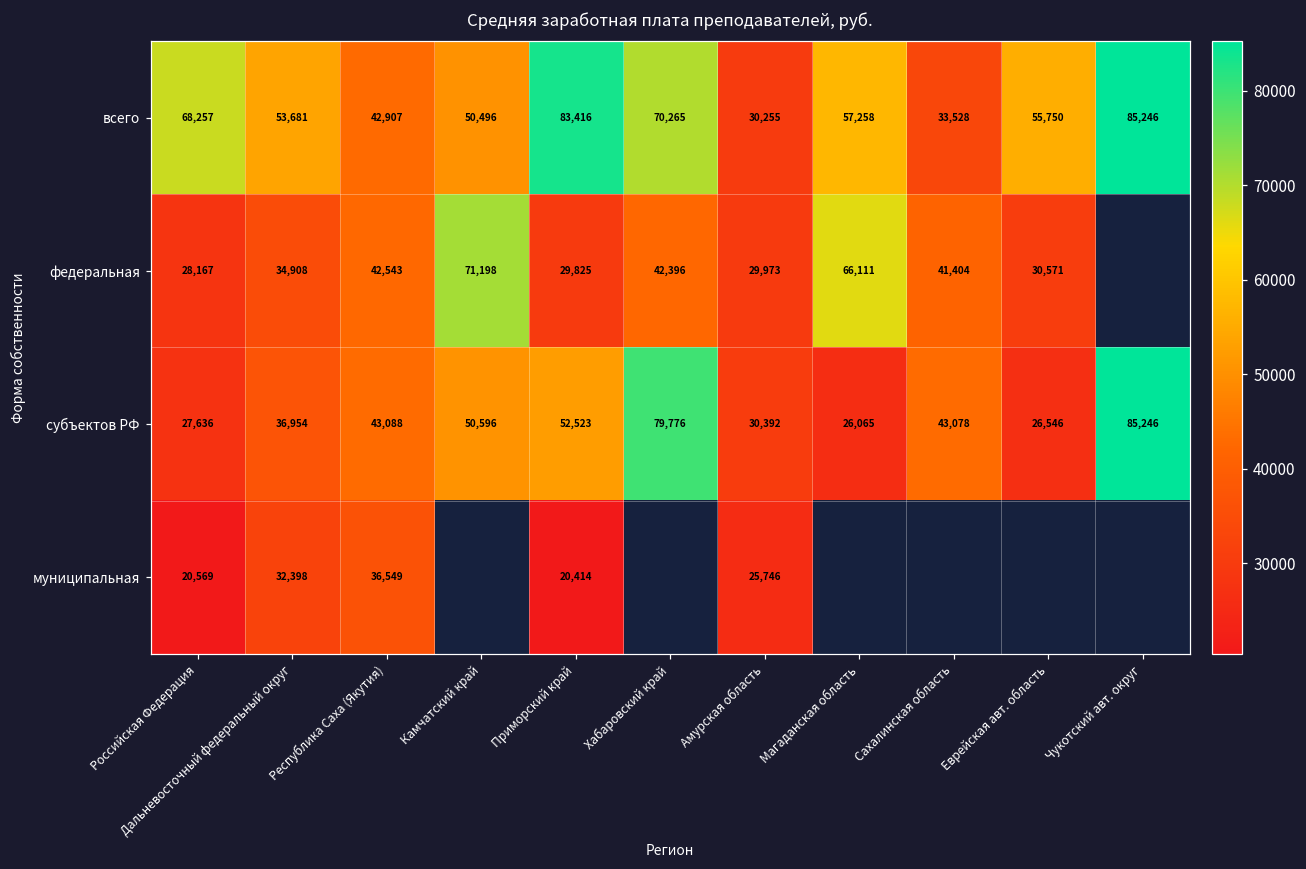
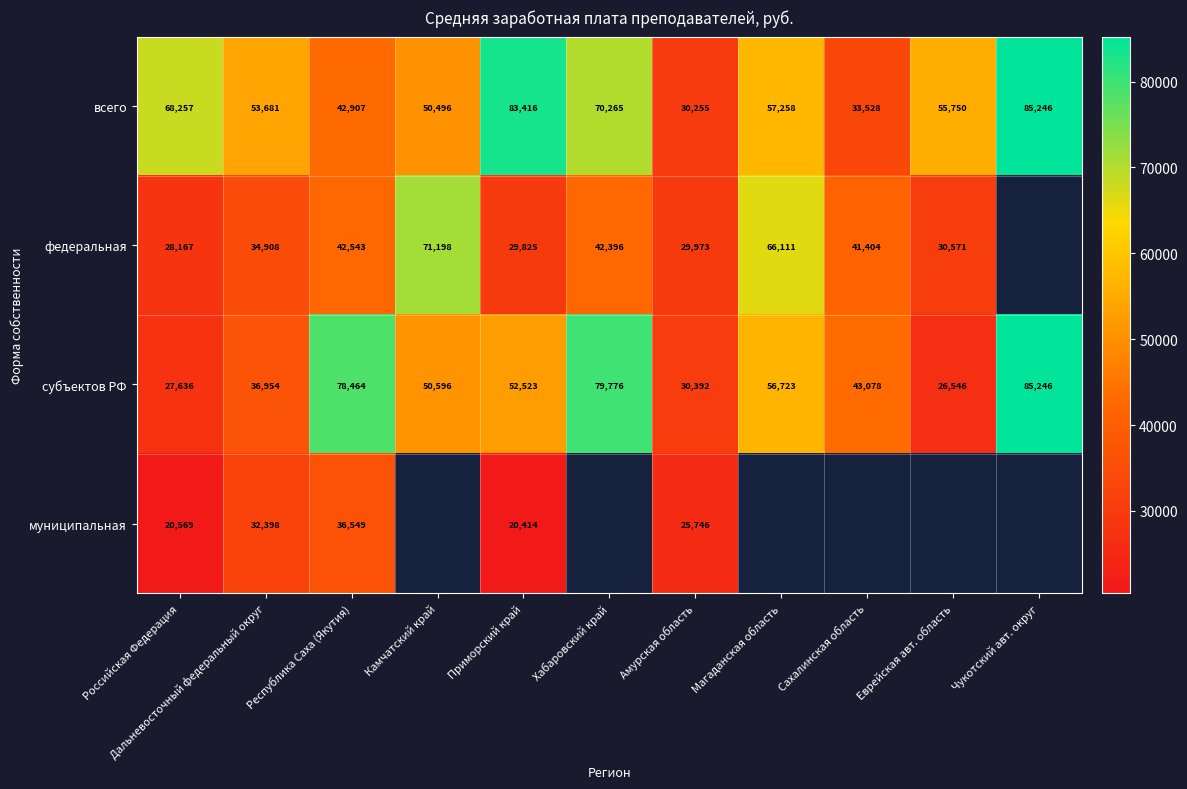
  {
    "всего": {
      "Российская Федерация": "68,257",
      "Дальневосточный федеральный округ": "53,681",
      "Республика Саха (Якутия)": "42,907",
      "Камчатский край": "50,496",
      "Приморский край": "83,416",
      "Хабаровский край": "70,265",
      "Амурская область": "30,255",
      "Магаданская область": "57,258",
      "Сахалинская область": "33,528",
      "Еврейская авт. область": "55,750",
      "Чукотский авт. округ": "85,246"
    },
    "федеральная": {
      "Российская Федерация": "28,167",
      "Дальневосточный федеральный округ": "34,908",
      "Республика Саха (Якутия)": "42,543",
      "Камчатский край": "71,198",
      "Приморский край": "29,825",
      "Хабаровский край": "42,396",
      "Амурская область": "29,973",
      "Магаданская область": "66,111",
      "Сахалинская область": "41,404",
      "Еврейская авт. область": "30,571"
    },
    "субъектов РФ": {
      "Российская Федерация": "27,636",
      "Дальневосточный федеральный округ": "36,954",
-     "Республика Саха (Якутия)": "43,088",
+     "Республика Саха (Якутия)": "78,464",
      "Камчатский край": "50,596",
      "Приморский край": "52,523",
      "Хабаровский край": "79,776",
      "Амурская область": "30,392",
-     "Магаданская область": "26,065",
+     "Магаданская область": "56,723",
      "Сахалинская область": "43,078",
      "Еврейская авт. область": "26,546",
      "Чукотский авт. округ": "85,246"
    },
    "муниципальная": {
      "Российская Федерация": "20,569",
      "Дальневосточный федеральный округ": "32,398",
      "Республика Саха (Якутия)": "36,549",
      "Приморский край": "20,414",
      "Амурская область": "25,746"
    }
  }
